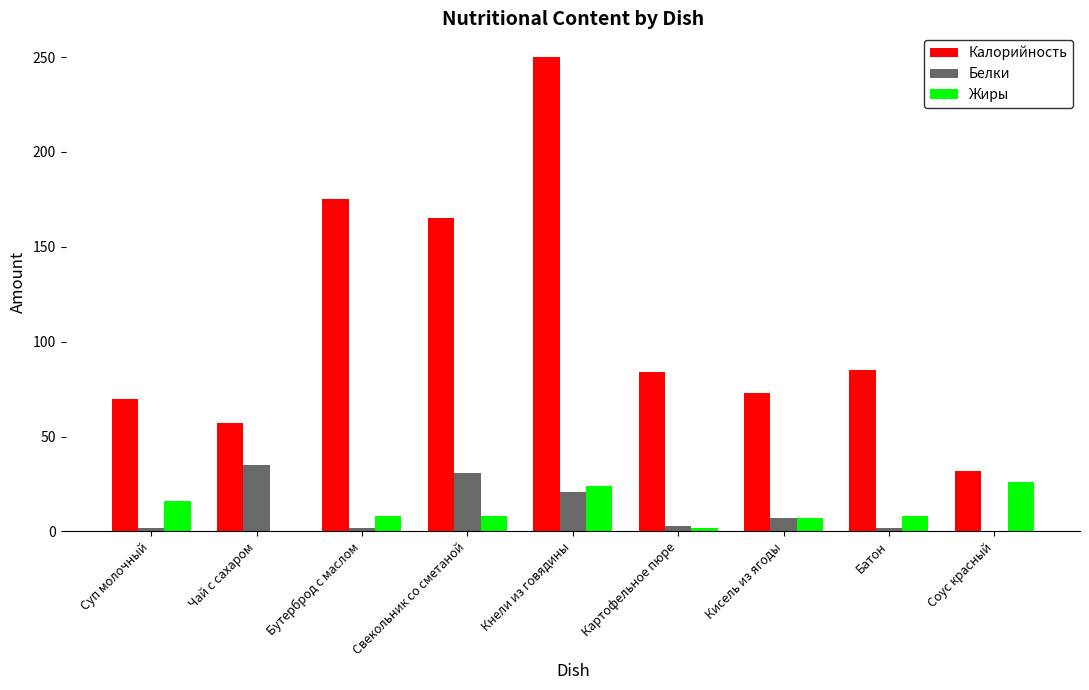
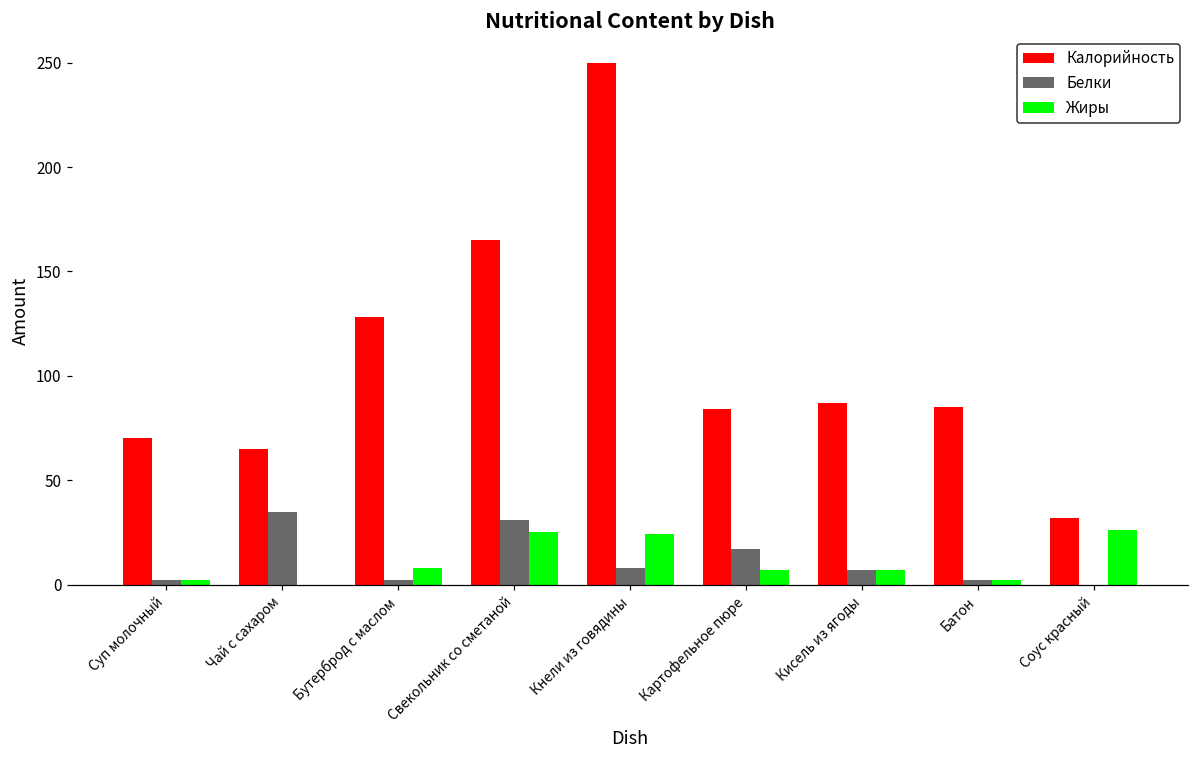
  {
    "Калорийность": {
      "Суп молочный": 70,
-     "Чай с сахаром": 57,
-     "Бутерброд с маслом": 175,
+     "Чай с сахаром": 65,
+     "Бутерброд с маслом": 128,
      "Свекольник со сметаной": 165,
      "Кнели из говядины": 250,
      "Картофельное пюре": 84,
-     "Кисель из ягоды": 73,
+     "Кисель из ягоды": 87,
      "Батон": 85,
      "Соус красный": 32
    },
    "Белки": {
      "Суп молочный": 2,
      "Чай с сахаром": 35,
      "Бутерброд с маслом": 2,
      "Свекольник со сметаной": 31,
-     "Кнели из говядины": 21,
-     "Картофельное пюре": 3,
+     "Кнели из говядины": 8,
+     "Картофельное пюре": 17,
      "Кисель из ягоды": 7,
      "Батон": 2,
      "Соус красный": 0
    },
    "Жиры": {
-     "Суп молочный": 16,
+     "Суп молочный": 2,
      "Чай с сахаром": 0,
      "Бутерброд с маслом": 8,
-     "Свекольник со сметаной": 8,
+     "Свекольник со сметаной": 25,
      "Кнели из говядины": 24,
-     "Картофельное пюре": 2,
+     "Картофельное пюре": 7,
      "Кисель из ягоды": 7,
-     "Батон": 8,
+     "Батон": 2,
      "Соус красный": 26
    }
  }
